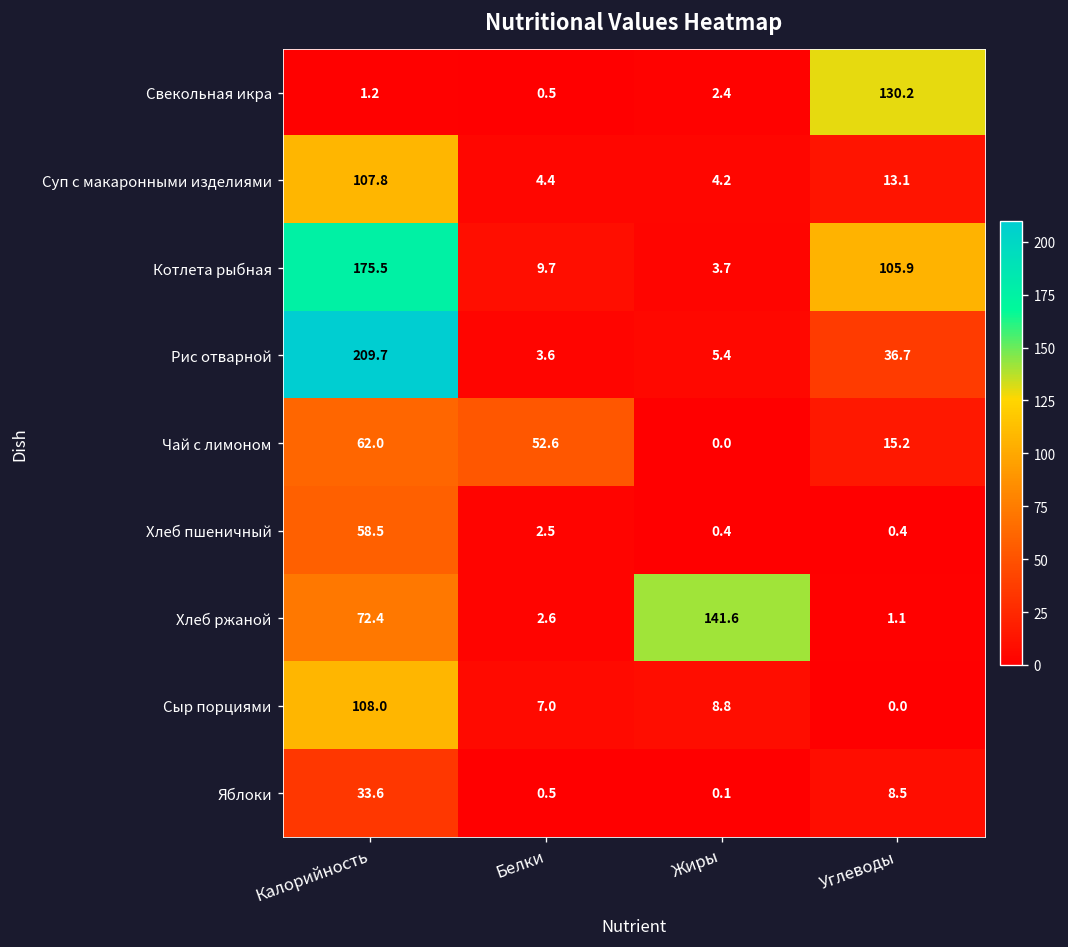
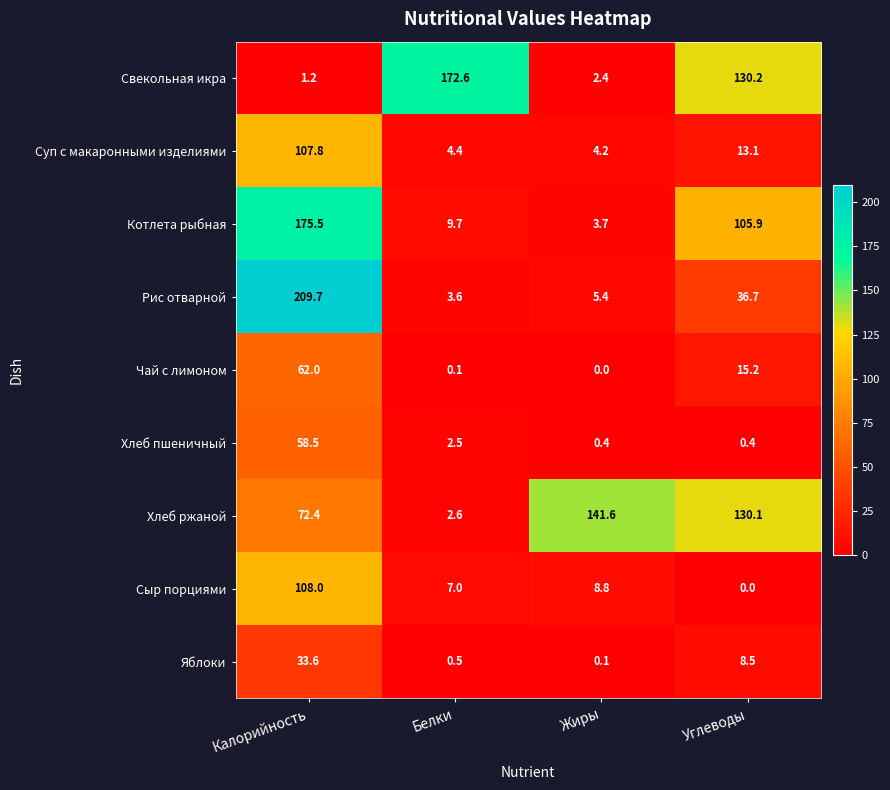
  {
    "Свекольная икра": {
      "Калорийность": 1.2,
-     "Белки": 0.5,
+     "Белки": 172.6,
      "Жиры": 2.4,
      "Углеводы": 130.2
    },
    "Суп с макаронными изделиями": {
      "Калорийность": 107.8,
      "Белки": 4.4,
      "Жиры": 4.2,
      "Углеводы": 13.1
    },
    "Котлета рыбная": {
      "Калорийность": 175.5,
      "Белки": 9.7,
      "Жиры": 3.7,
      "Углеводы": 105.9
    },
    "Рис отварной": {
      "Калорийность": 209.7,
      "Белки": 3.6,
      "Жиры": 5.4,
      "Углеводы": 36.7
    },
    "Чай с лимоном": {
      "Калорийность": 62.0,
-     "Белки": 52.6,
+     "Белки": 0.1,
      "Жиры": 0.0,
      "Углеводы": 15.2
    },
    "Хлеб пшеничный": {
      "Калорийность": 58.5,
      "Белки": 2.5,
      "Жиры": 0.4,
      "Углеводы": 0.4
    },
    "Хлеб ржаной": {
      "Калорийность": 72.4,
      "Белки": 2.6,
      "Жиры": 141.6,
-     "Углеводы": 1.1
+     "Углеводы": 130.1
    },
    "Сыр порциями": {
      "Калорийность": 108.0,
      "Белки": 7.0,
      "Жиры": 8.8,
      "Углеводы": 0.0
    },
    "Яблоки": {
      "Калорийность": 33.6,
      "Белки": 0.5,
      "Жиры": 0.1,
      "Углеводы": 8.5
    }
  }
